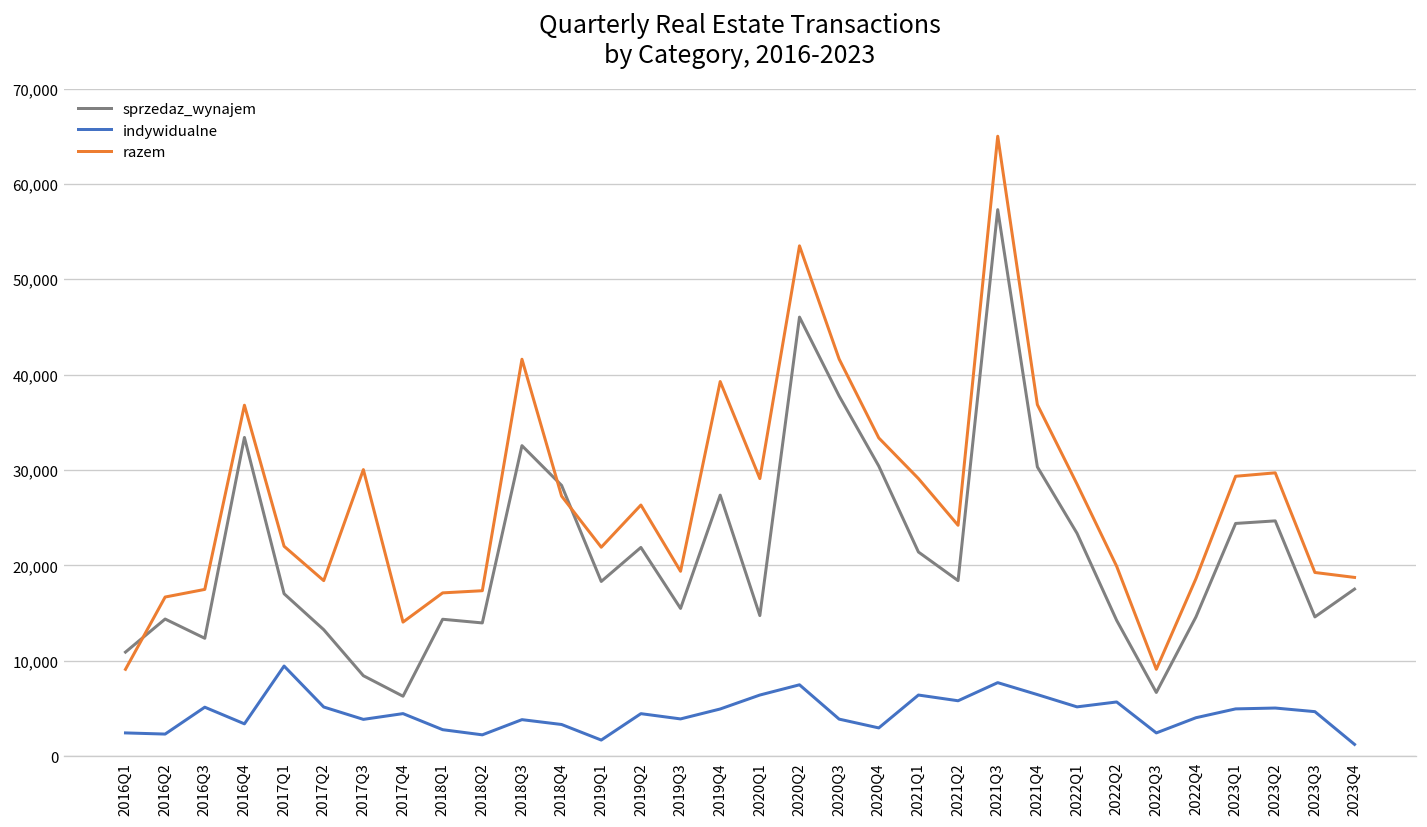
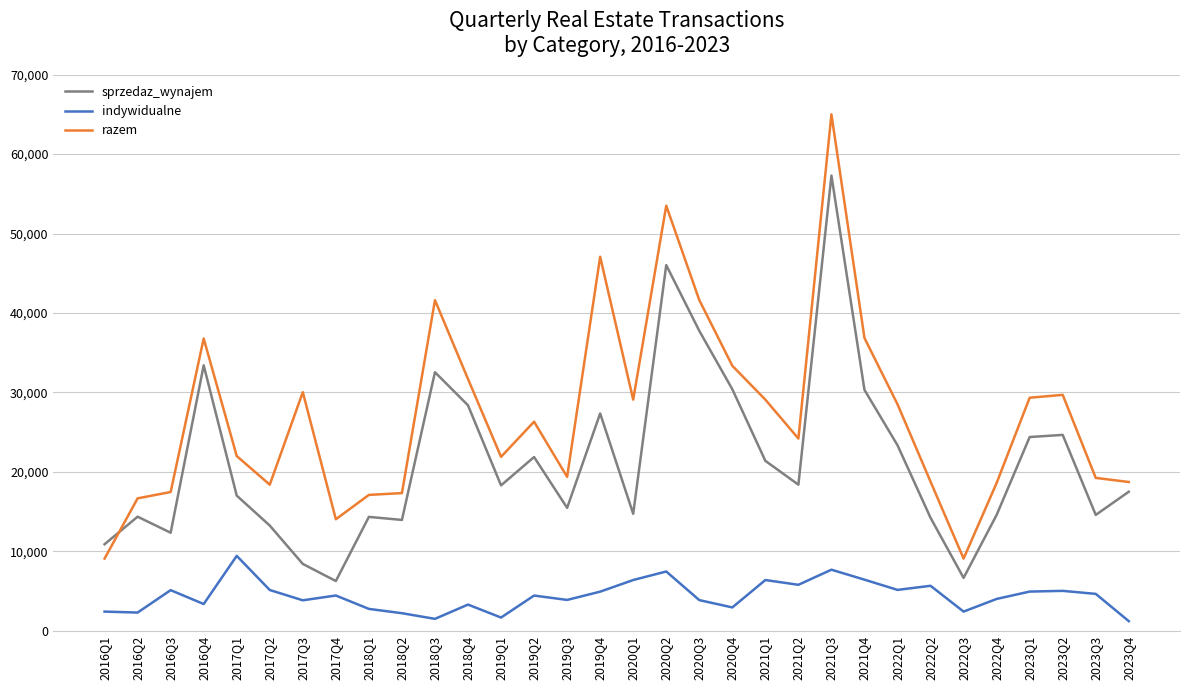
  {
    "sprzedaz_wynajem": {
      "2016Q1": "11,000",
      "2016Q2": "14,000",
      "2016Q3": "12,000",
      "2016Q4": "33,000",
      "2017Q1": "17,000",
      "2017Q2": "13,000",
      "2017Q3": "8,000",
      "2017Q4": "6,000",
      "2018Q1": "14,000",
      "2018Q2": "14,000",
      "2018Q3": "33,000",
      "2018Q4": "28,000",
      "2019Q1": "18,000",
      "2019Q2": "22,000",
      "2019Q3": "15,000",
      "2019Q4": "27,000",
      "2020Q1": "15,000",
      "2020Q2": "46,000",
      "2020Q3": "38,000",
      "2020Q4": "30,000",
      "2021Q1": "21,000",
      "2021Q2": "18,000",
      "2021Q3": "57,000",
      "2021Q4": "30,000",
      "2022Q1": "23,000",
      "2022Q2": "14,000",
      "2022Q3": "7,000",
      "2022Q4": "15,000",
      "2023Q1": "24,000",
      "2023Q2": "25,000",
      "2023Q3": "15,000",
      "2023Q4": "18,000"
    },
    "indywidualne": {
      "2016Q1": "2,000",
      "2016Q2": "2,000",
      "2016Q3": "5,000",
      "2016Q4": "3,000",
      "2017Q1": "9,000",
      "2017Q2": "5,000",
      "2017Q3": "4,000",
      "2017Q4": "4,000",
      "2018Q1": "3,000",
      "2018Q2": "2,000",
-     "2018Q3": "4,000",
+     "2018Q3": "2,000",
      "2018Q4": "3,000",
      "2019Q1": "2,000",
      "2019Q2": "4,000",
      "2019Q3": "4,000",
      "2019Q4": "5,000",
      "2020Q1": "6,000",
      "2020Q2": "7,000",
      "2020Q3": "4,000",
      "2020Q4": "3,000",
      "2021Q1": "6,000",
      "2021Q2": "6,000",
      "2021Q3": "8,000",
      "2021Q4": "6,000",
      "2022Q1": "5,000",
      "2022Q2": "6,000",
      "2022Q3": "2,000",
      "2022Q4": "4,000",
      "2023Q1": "5,000",
      "2023Q2": "5,000",
      "2023Q3": "5,000",
      "2023Q4": "1,000"
    },
    "razem": {
      "2016Q1": "9,000",
      "2016Q2": "17,000",
      "2016Q3": "17,000",
      "2016Q4": "37,000",
      "2017Q1": "22,000",
      "2017Q2": "18,000",
      "2017Q3": "30,000",
      "2017Q4": "14,000",
      "2018Q1": "17,000",
      "2018Q2": "17,000",
      "2018Q3": "42,000",
-     "2018Q4": "27,000",
+     "2018Q4": "32,000",
      "2019Q1": "22,000",
      "2019Q2": "26,000",
      "2019Q3": "19,000",
-     "2019Q4": "39,000",
+     "2019Q4": "47,000",
      "2020Q1": "29,000",
      "2020Q2": "54,000",
      "2020Q3": "42,000",
      "2020Q4": "33,000",
      "2021Q1": "29,000",
      "2021Q2": "24,000",
      "2021Q3": "65,000",
      "2021Q4": "37,000",
      "2022Q1": "29,000",
-     "2022Q2": "20,000",
+     "2022Q2": "19,000",
      "2022Q3": "9,000",
      "2022Q4": "19,000",
      "2023Q1": "29,000",
      "2023Q2": "30,000",
      "2023Q3": "19,000",
      "2023Q4": "19,000"
    }
  }
